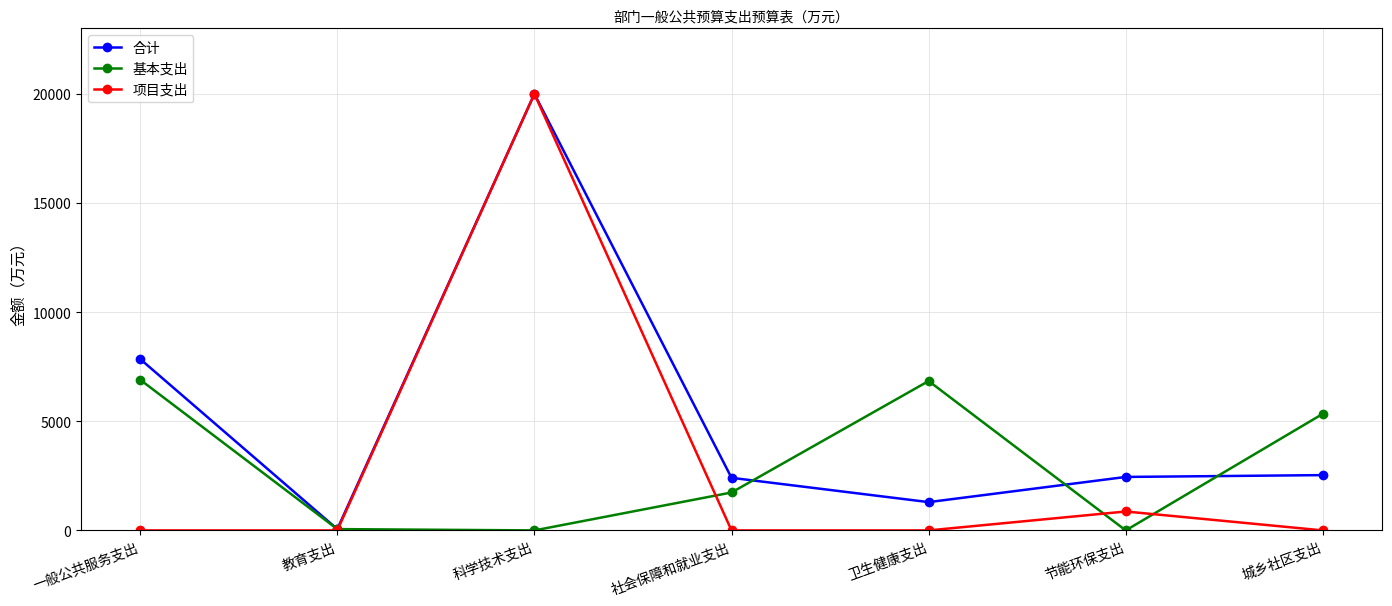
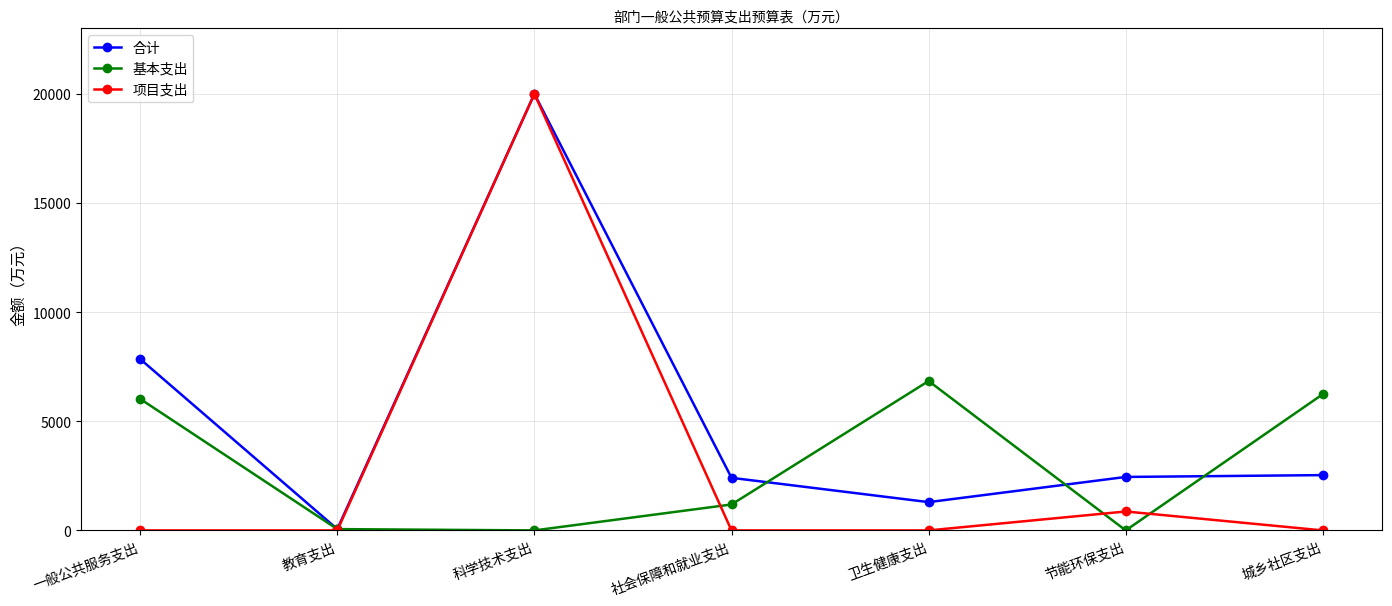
  {
    "合计": {
      "一般公共服务支出": 7900,
      "社会保障和就业支出": 2400,
      "卫生健康支出": 1300,
      "节能环保支出": 2500,
      "城乡社区支出": 2500
    },
    "基本支出": {
-     "一般公共服务支出": 6900,
+     "一般公共服务支出": 6000,
      "科学技术支出": 0,
-     "社会保障和就业支出": 1700,
+     "社会保障和就业支出": 1200,
      "卫生健康支出": 6800,
      "节能环保支出": 0,
-     "城乡社区支出": 5300
+     "城乡社区支出": 6200
    },
    "项目支出": {
      "一般公共服务支出": 0,
      "社会保障和就业支出": 0,
      "卫生健康支出": 0,
      "节能环保支出": 900,
      "城乡社区支出": 0
    }
  }
